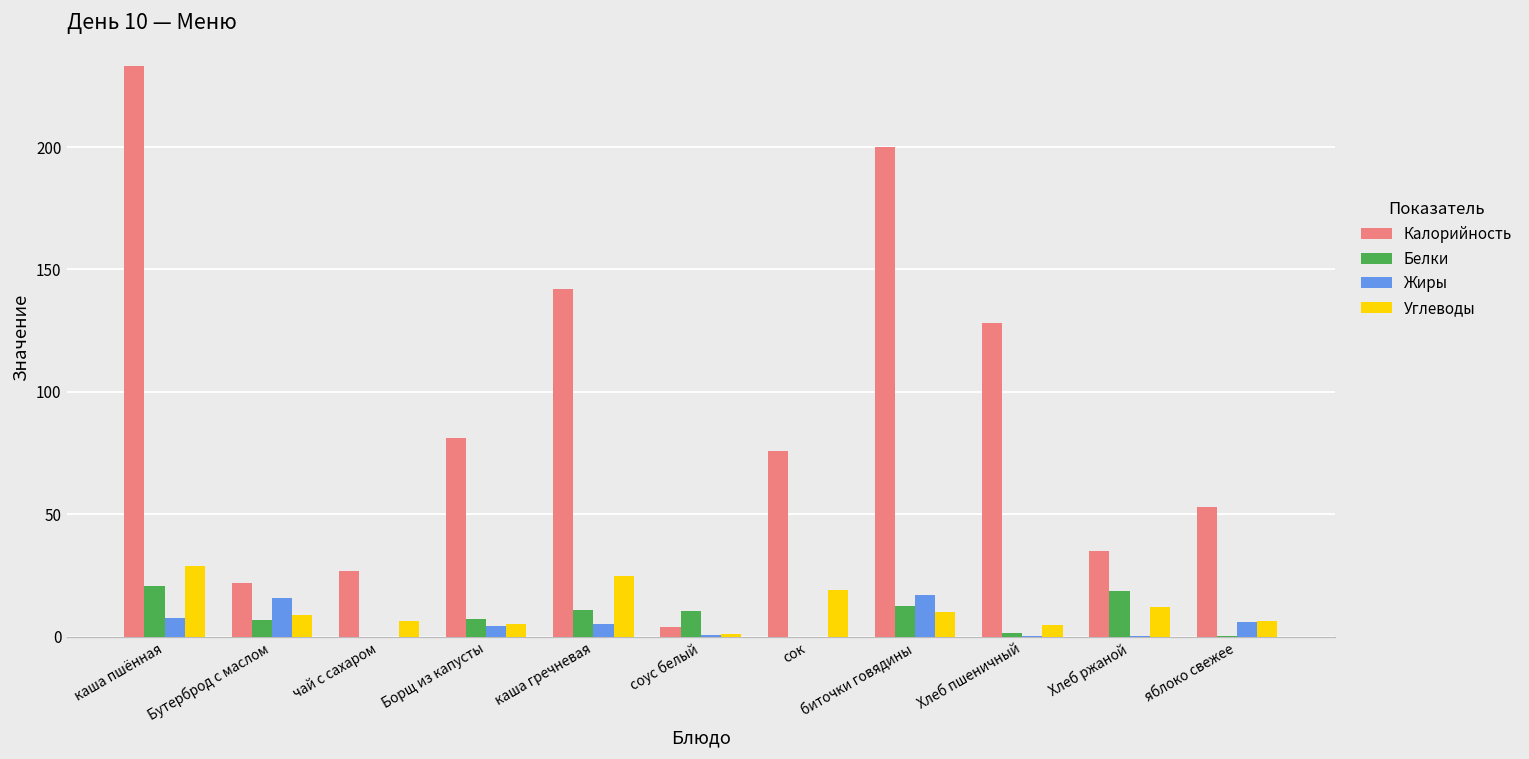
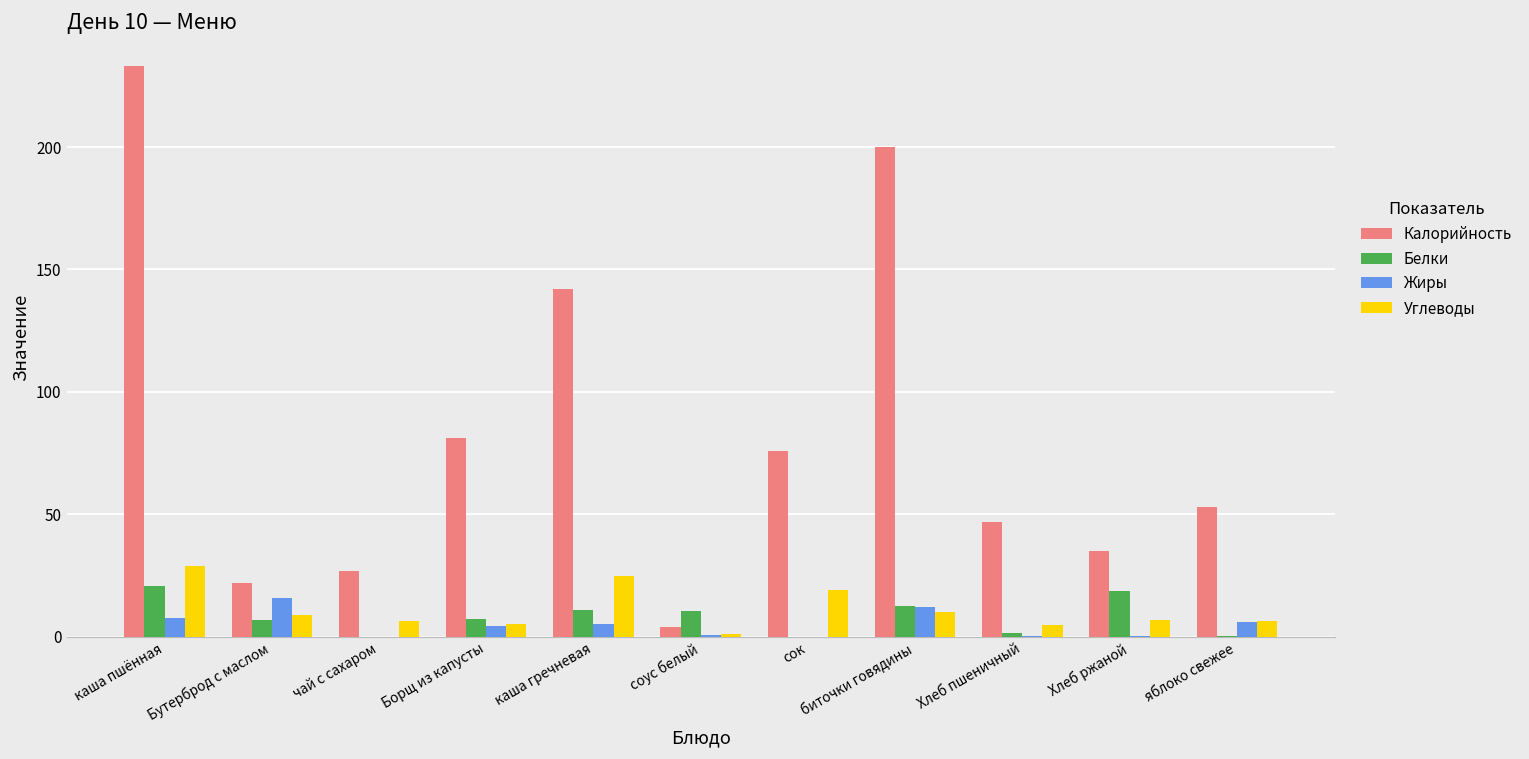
  {
    "Калорийность": {
      "каша пшённая": 233,
      "Бутерброд с маслом": 22,
      "чай с сахаром": 27,
      "Борщ из капусты": 81,
      "каша гречневая": 142,
      "соус белый": 4,
      "сок": 76,
      "биточки говядины": 200,
-     "Хлеб пшеничный": 128,
+     "Хлеб пшеничный": 47,
      "Хлеб ржаной": 35,
      "яблоко свежее": 53
    },
    "Белки": {
      "каша пшённая": 21,
      "Бутерброд с маслом": 7,
      "чай с сахаром": 0,
      "Борщ из капусты": 7,
      "каша гречневая": 11,
      "соус белый": 10,
      "сок": 0,
      "биточки говядины": 13,
      "Хлеб пшеничный": 2,
      "Хлеб ржаной": 19
    },
    "Жиры": {
      "каша пшённая": 8,
      "Бутерброд с маслом": 16,
      "чай с сахаром": 0,
      "Борщ из капусты": 4,
      "каша гречневая": 5,
      "сок": 0,
-     "биточки говядины": 17,
+     "биточки говядины": 12,
      "яблоко свежее": 6
    },
    "Углеводы": {
      "каша пшённая": 29,
      "Бутерброд с маслом": 9,
      "чай с сахаром": 7,
      "Борщ из капусты": 5,
      "каша гречневая": 25,
      "сок": 19,
      "биточки говядины": 10,
      "Хлеб пшеничный": 5,
-     "Хлеб ржаной": 12,
+     "Хлеб ржаной": 7,
      "яблоко свежее": 7
    }
  }
